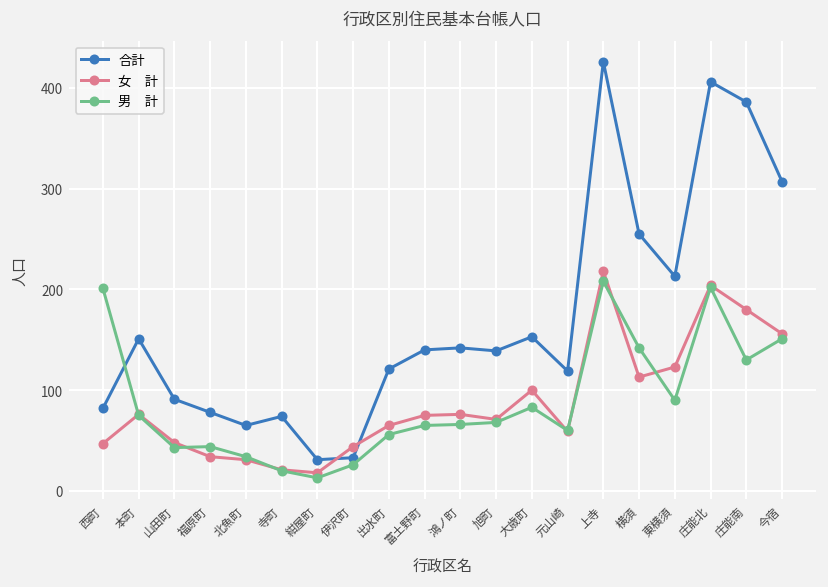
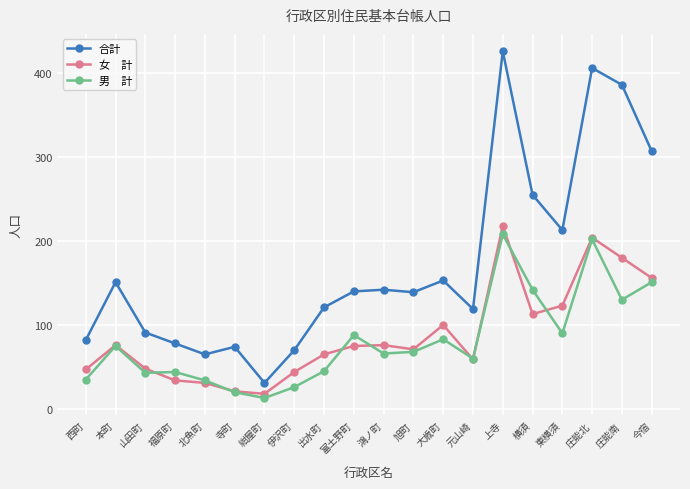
  {
    "合計": {
      "西町": 80,
      "本町": 150,
      "山田町": 90,
      "福原町": 80,
      "北魚町": 70,
      "寺町": 70,
      "紺屋町": 30,
-     "伊沢町": 30,
+     "伊沢町": 70,
      "出水町": 120,
      "富土野町": 140,
      "鴻ノ町": 140,
      "旭町": 140,
      "大歳町": 150,
      "元山崎": 120,
      "上寺": 430,
      "横須": 260,
      "東横須": 210,
      "庄能北": 410,
      "庄能南": 390,
      "今宿": 310
    },
    "女 計": {
      "西町": 50,
      "山田町": 50,
      "福原町": 30,
      "紺屋町": 20,
      "伊沢町": 40,
      "出水町": 70,
      "富土野町": 80,
      "鴻ノ町": 80,
      "旭町": 70,
      "大歳町": 100,
      "上寺": 220,
      "横須": 110,
      "東横須": 120,
      "庄能南": 180,
      "今宿": 160
    },
    "男 計": {
-     "西町": 200,
+     "西町": 40,
      "山田町": 40,
      "福原町": 40,
      "紺屋町": 10,
      "伊沢町": 30,
-     "出水町": 60,
-     "富土野町": 70,
+     "出水町": 50,
+     "富土野町": 90,
      "鴻ノ町": 70,
      "旭町": 70,
      "大歳町": 80,
      "上寺": 210,
      "横須": 140,
      "東横須": 90,
      "庄能南": 130,
      "今宿": 150
    }
  }
